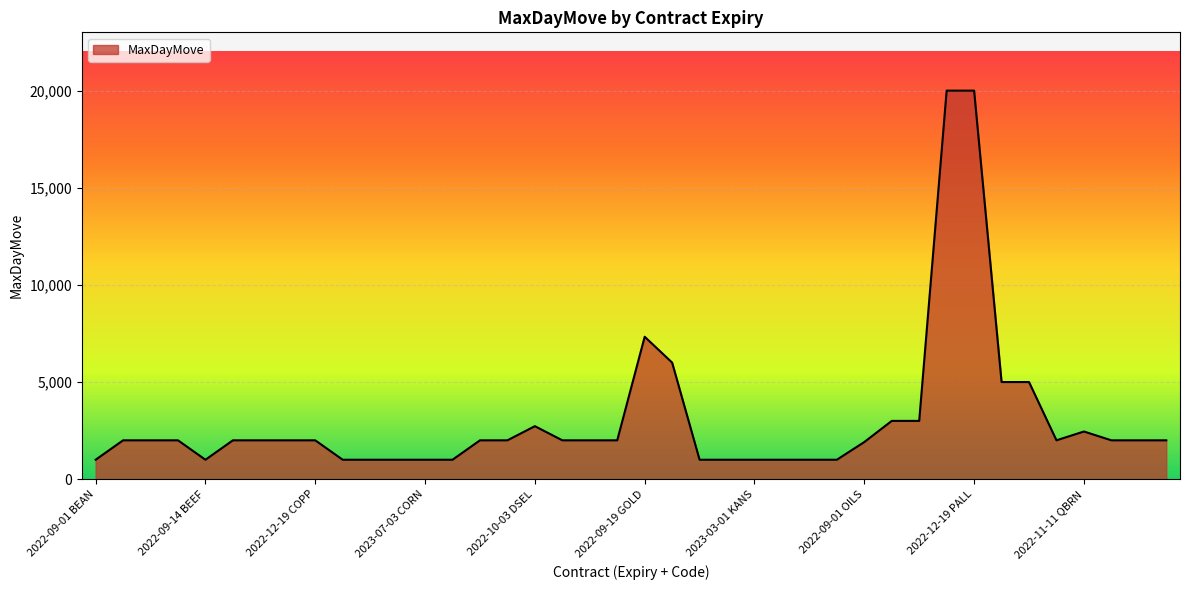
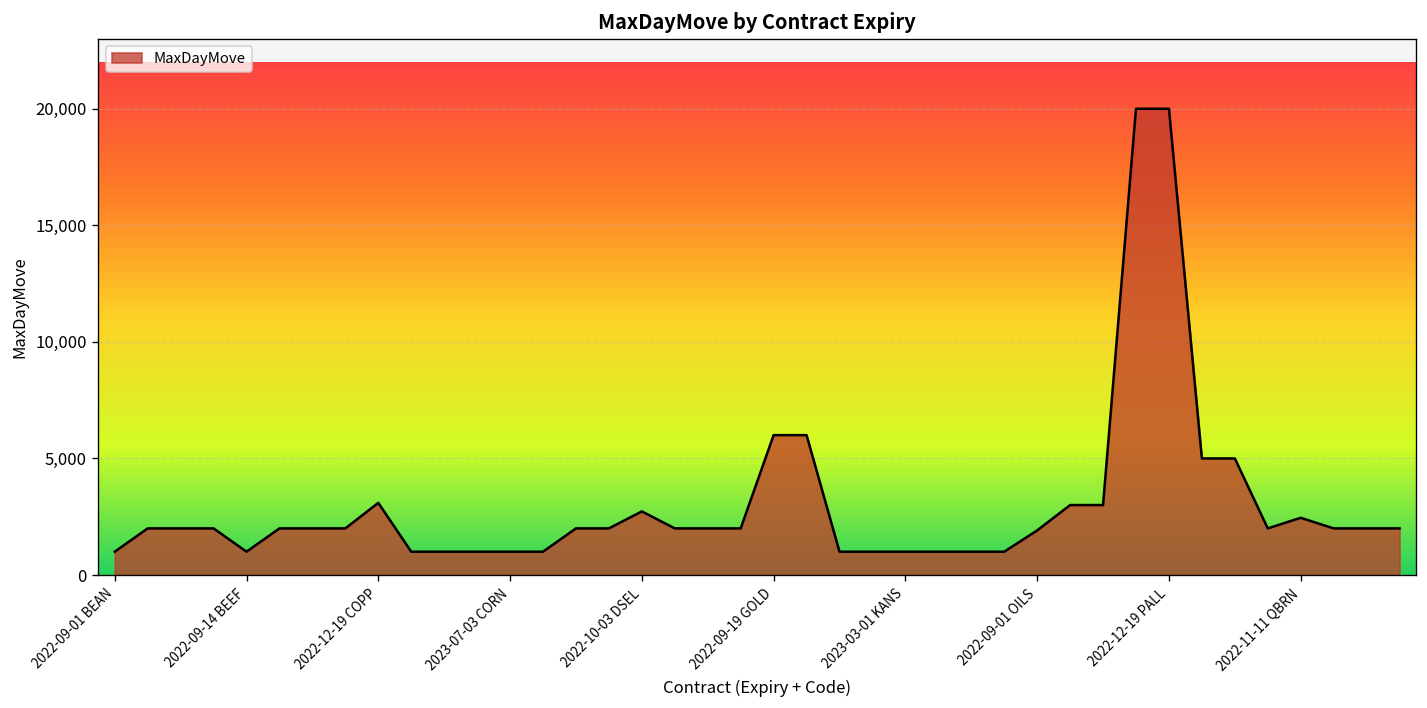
  {
    "2022-09-01 BEAN": "1,000",
    "2022-09-14 BEEF": "1,000",
-   "2022-12-19 COPP": "2,000",
+   "2022-12-19 COPP": "3,100",
    "2023-07-03 CORN": "1,000",
    "2022-10-03 DSEL": "2,700",
-   "2022-09-19 GOLD": "7,300",
+   "2022-09-19 GOLD": "6,000",
    "2023-03-01 KANS": "1,000",
    "2022-09-01 OILS": "1,900",
    "2022-12-19 PALL": "20,000",
    "2022-11-11 QBRN": "2,500"
  }
